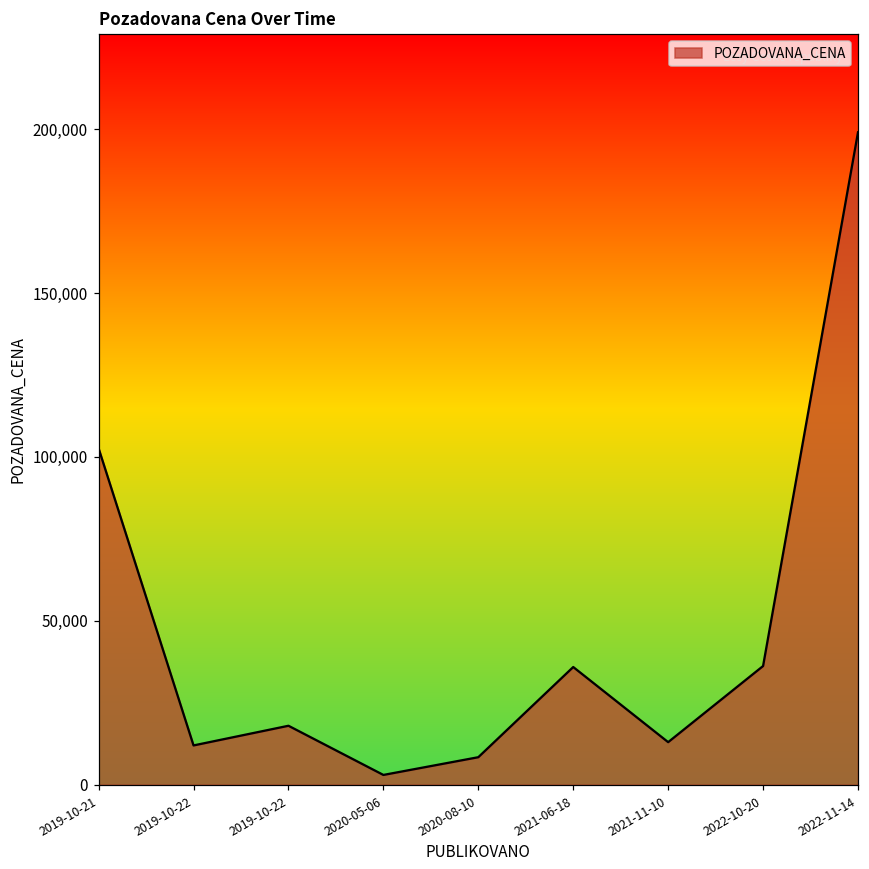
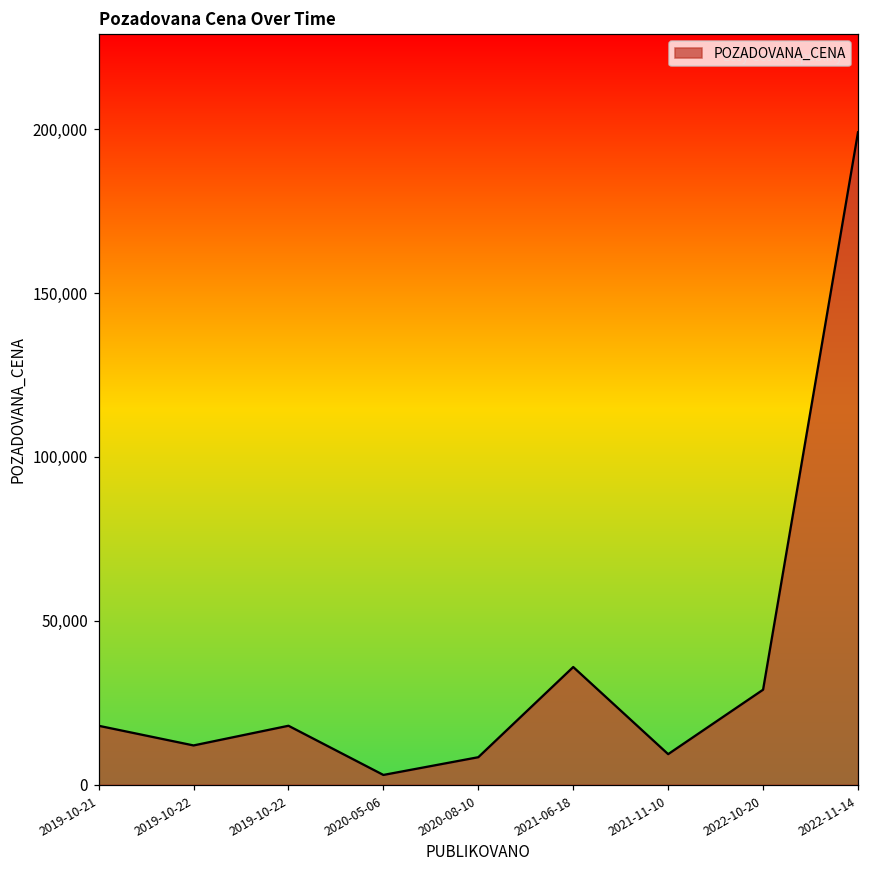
  {
-   "2019-10-21": "103,000",
+   "2019-10-21": "18,000",
    "2020-05-06": "3,000",
    "2020-08-10": "8,000",
    "2021-06-18": "36,000",
-   "2021-11-10": "13,000",
-   "2022-10-20": "36,000",
+   "2021-11-10": "9,000",
+   "2022-10-20": "29,000",
    "2022-11-14": "199,000"
  }
